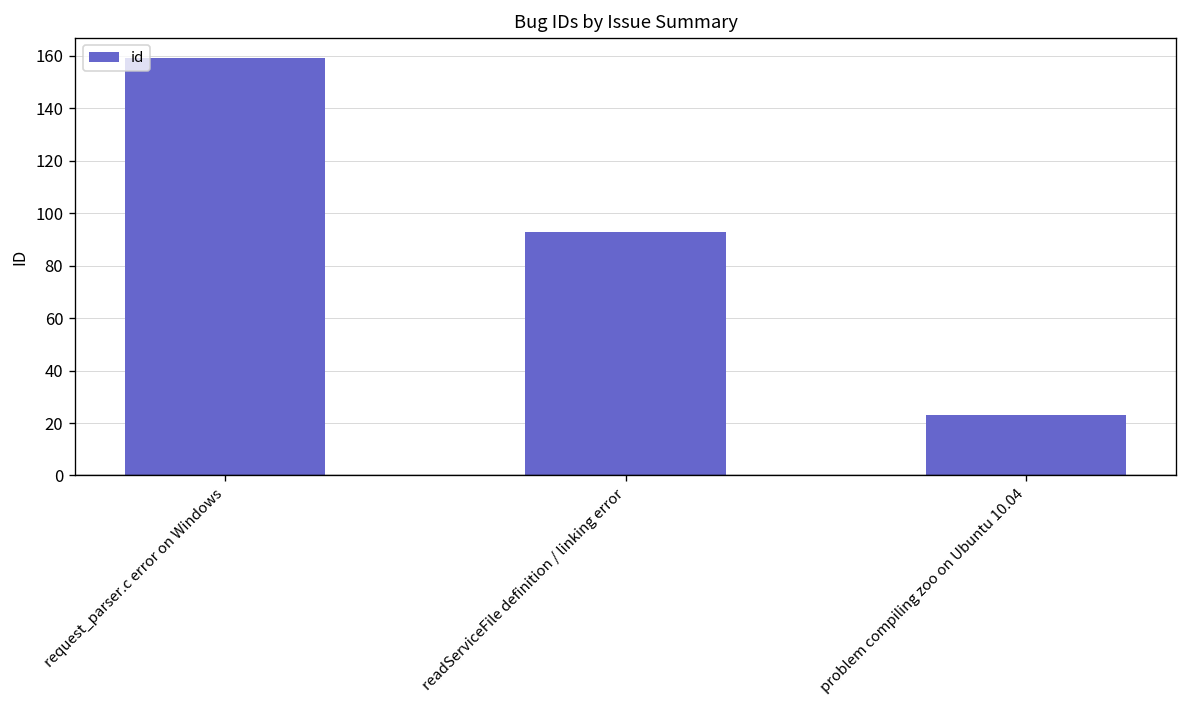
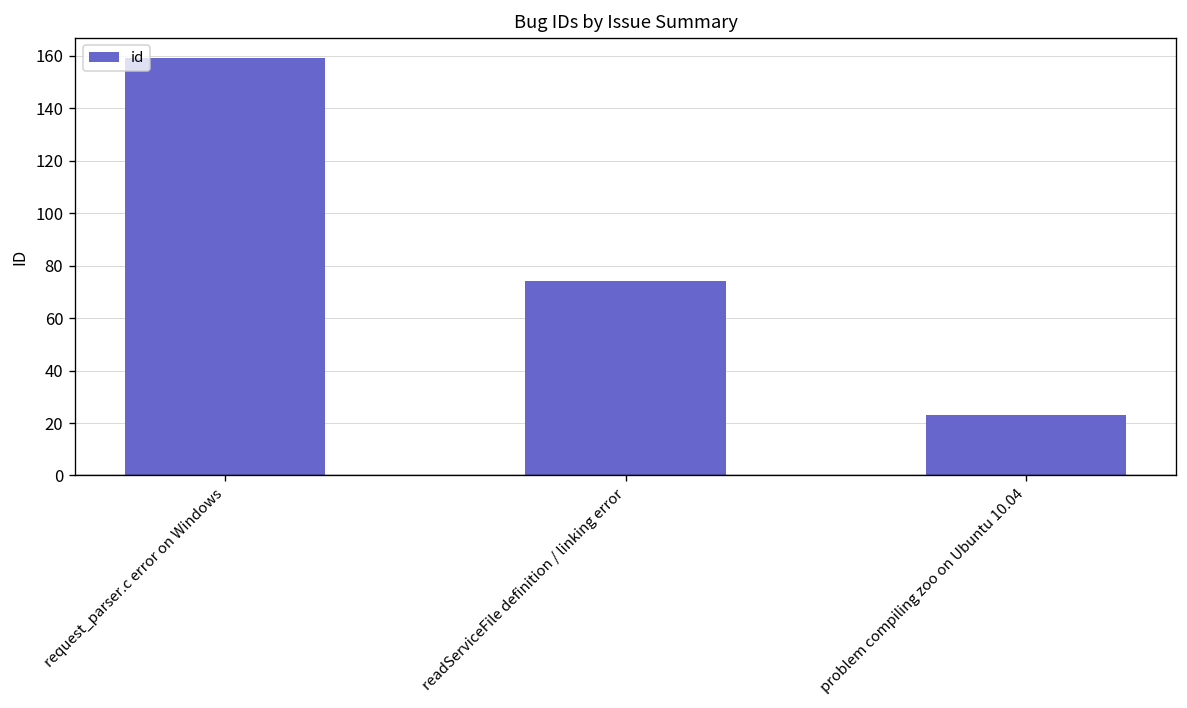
  {
    "request_parser.c error on Windows": 159,
-   "readServiceFile definition / linking error": 93,
+   "readServiceFile definition / linking error": 74,
    "problem compiling zoo on Ubuntu 10.04": 23
  }
